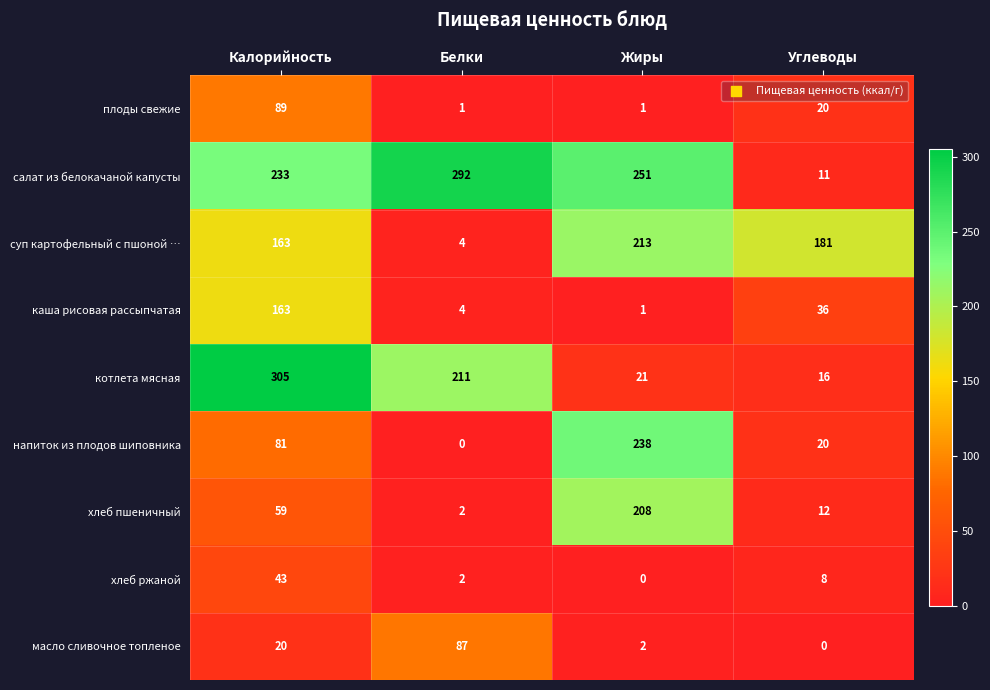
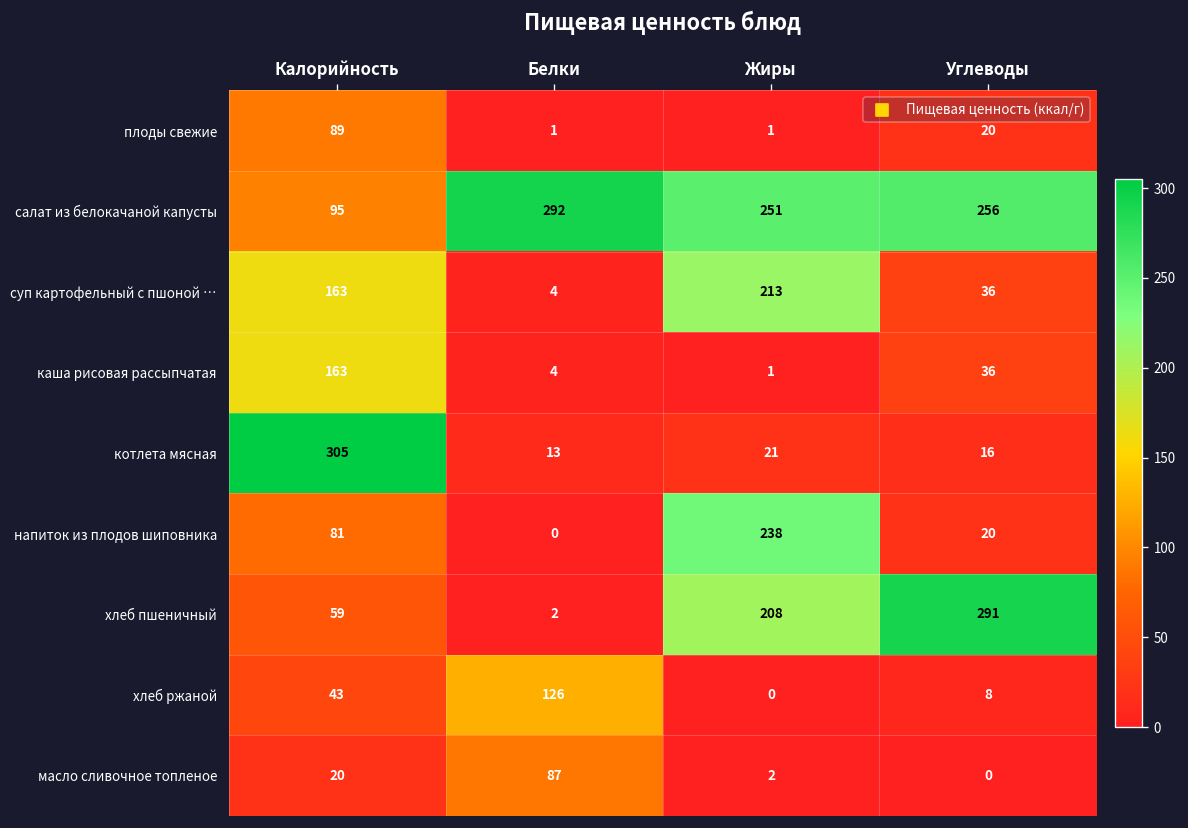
  {
    "плоды свежие": {
      "Калорийность": 89,
      "Белки": 1,
      "Жиры": 1,
      "Углеводы": 20
    },
    "салат из белокачаной капусты": {
-     "Калорийность": 233,
+     "Калорийность": 95,
      "Белки": 292,
      "Жиры": 251,
-     "Углеводы": 11
+     "Углеводы": 256
    },
    "суп картофельный с пшоной …": {
      "Калорийность": 163,
      "Белки": 4,
      "Жиры": 213,
-     "Углеводы": 181
+     "Углеводы": 36
    },
    "каша рисовая рассыпчатая": {
      "Калорийность": 163,
      "Белки": 4,
      "Жиры": 1,
      "Углеводы": 36
    },
    "котлета мясная": {
      "Калорийность": 305,
-     "Белки": 211,
+     "Белки": 13,
      "Жиры": 21,
      "Углеводы": 16
    },
    "напиток из плодов шиповника": {
      "Калорийность": 81,
      "Белки": 0,
      "Жиры": 238,
      "Углеводы": 20
    },
    "хлеб пшеничный": {
      "Калорийность": 59,
      "Белки": 2,
      "Жиры": 208,
-     "Углеводы": 12
+     "Углеводы": 291
    },
    "хлеб ржаной": {
      "Калорийность": 43,
-     "Белки": 2,
+     "Белки": 126,
      "Жиры": 0,
      "Углеводы": 8
    },
    "масло сливочное топленое": {
      "Калорийность": 20,
      "Белки": 87,
      "Жиры": 2,
      "Углеводы": 0
    }
  }
